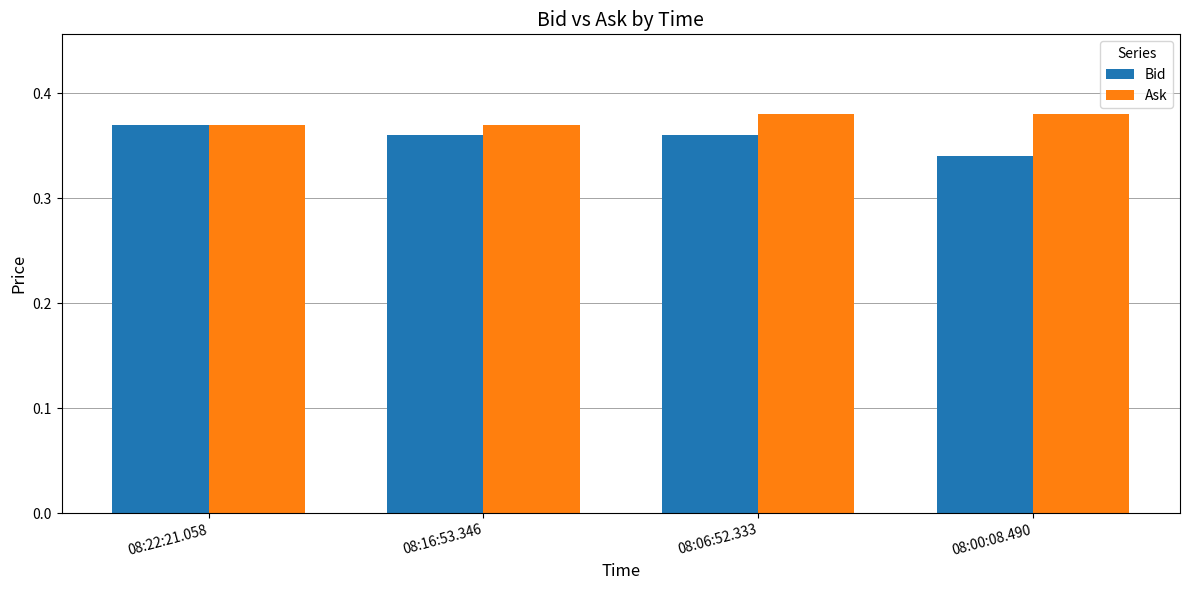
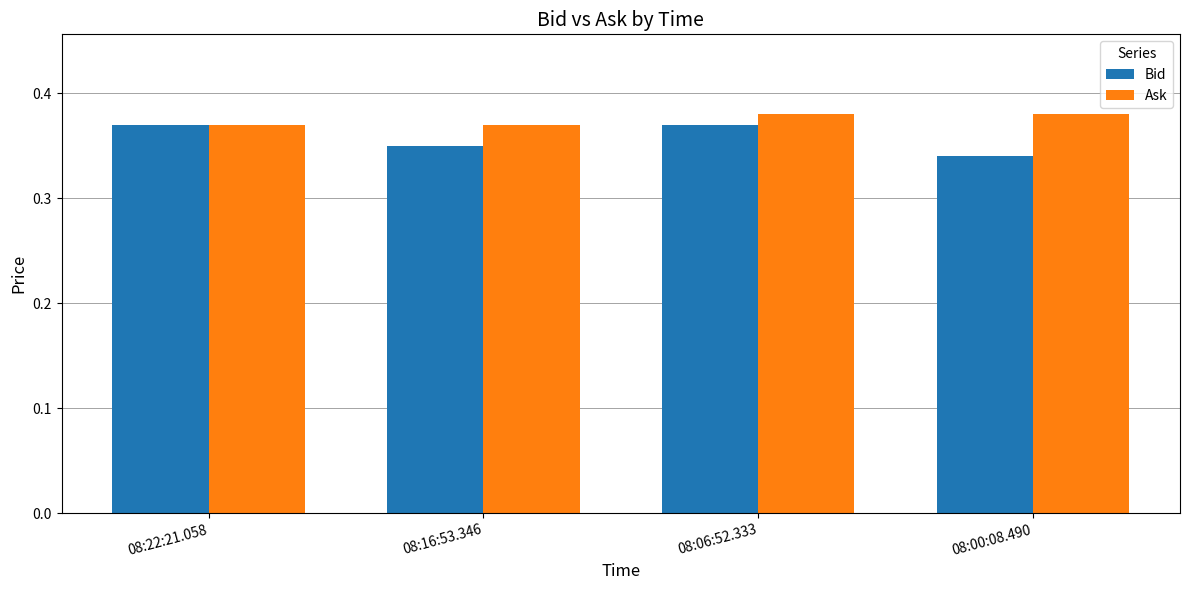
  {
    "Bid": {
      "08:22:21.058": 0.37,
-     "08:16:53.346": 0.36,
-     "08:06:52.333": 0.36,
+     "08:16:53.346": 0.35,
+     "08:06:52.333": 0.37,
      "08:00:08.490": 0.34
    },
    "Ask": {
      "08:22:21.058": 0.37,
      "08:16:53.346": 0.37,
      "08:06:52.333": 0.38,
      "08:00:08.490": 0.38
    }
  }
